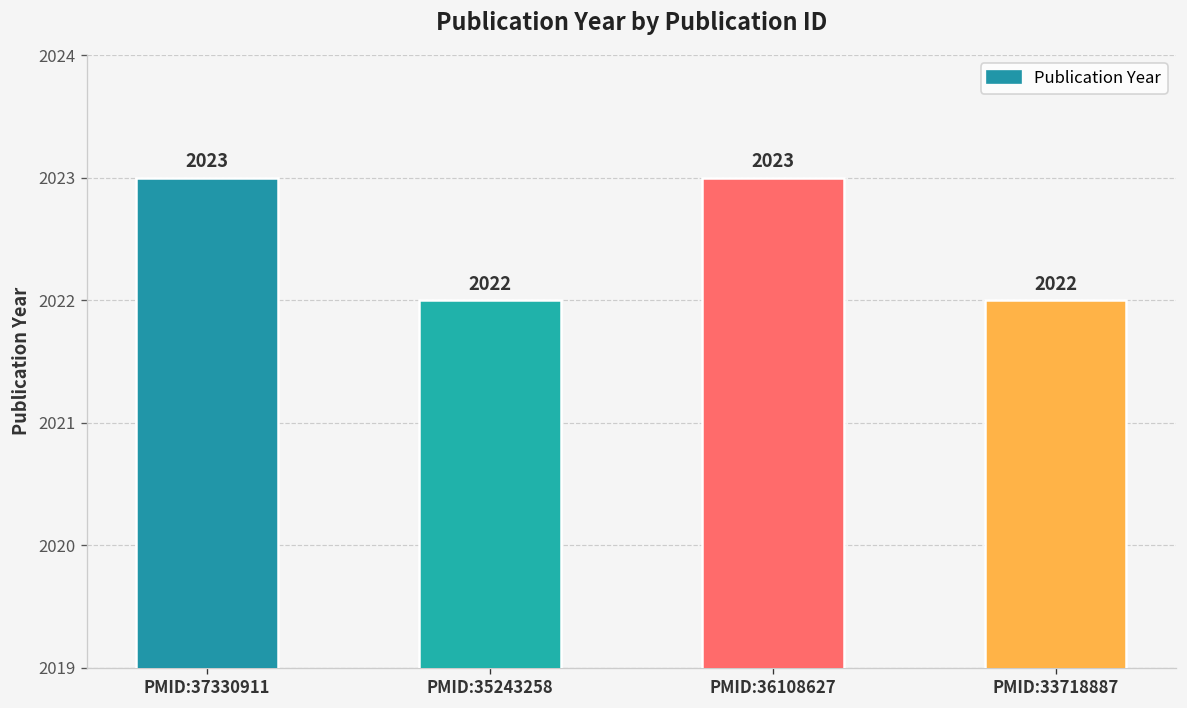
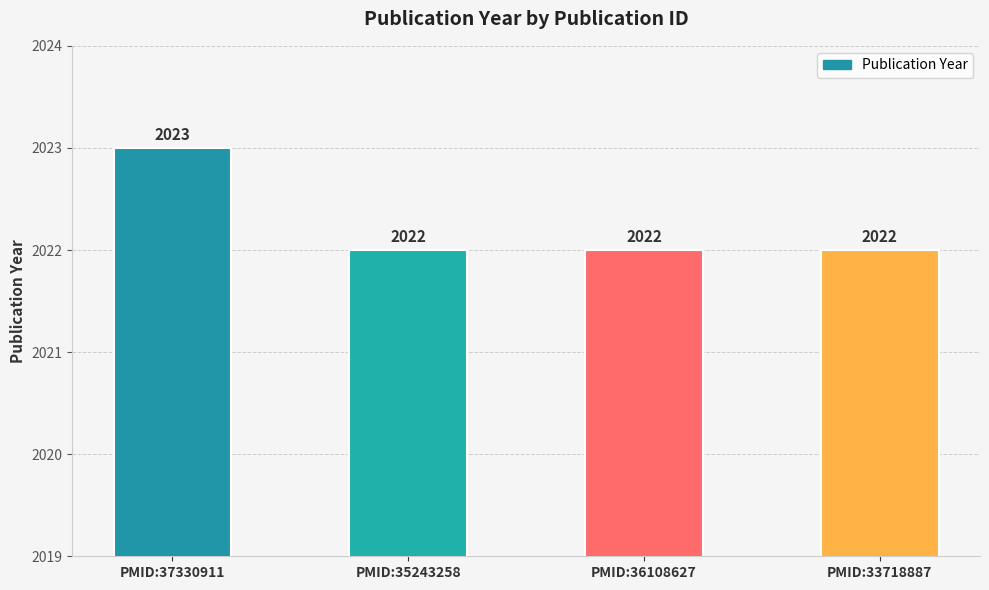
  {
    "PMID:37330911": 2023,
    "PMID:35243258": 2022,
-   "PMID:36108627": 2023,
+   "PMID:36108627": 2022,
    "PMID:33718887": 2022
  }
